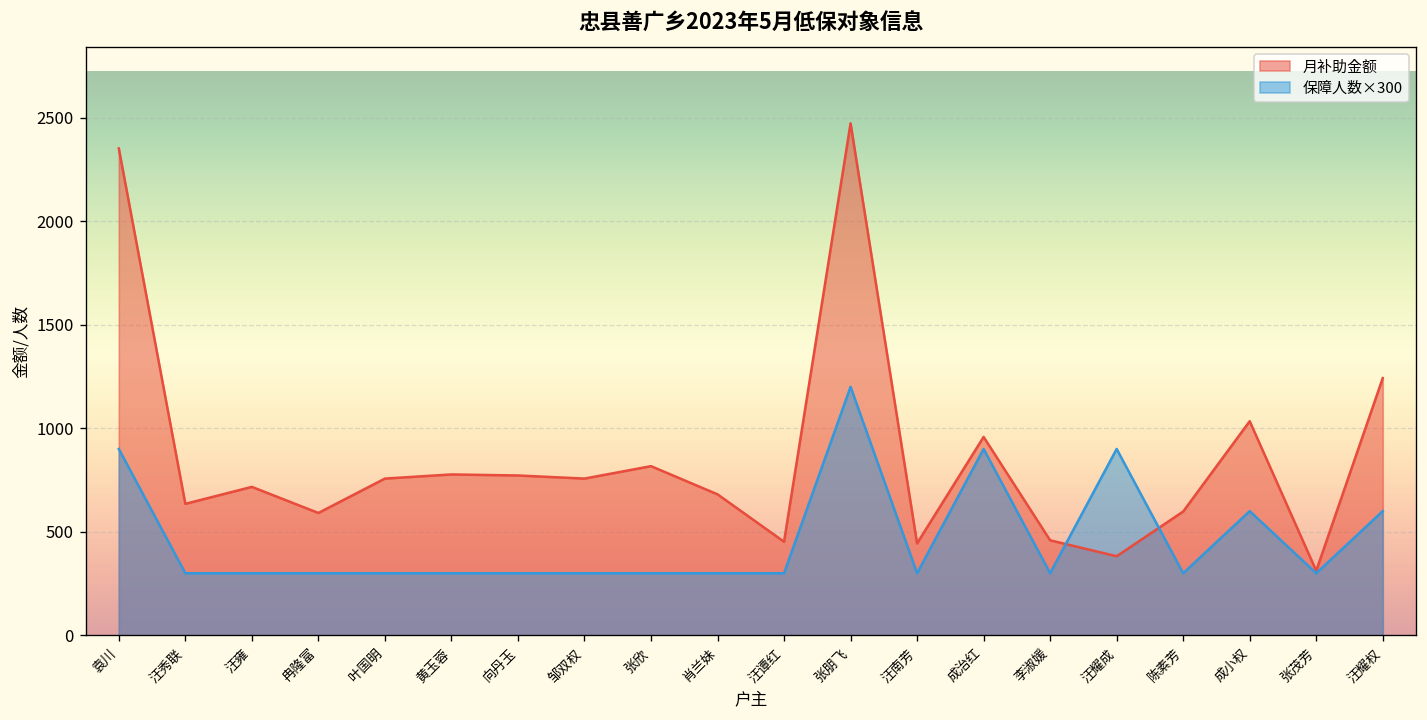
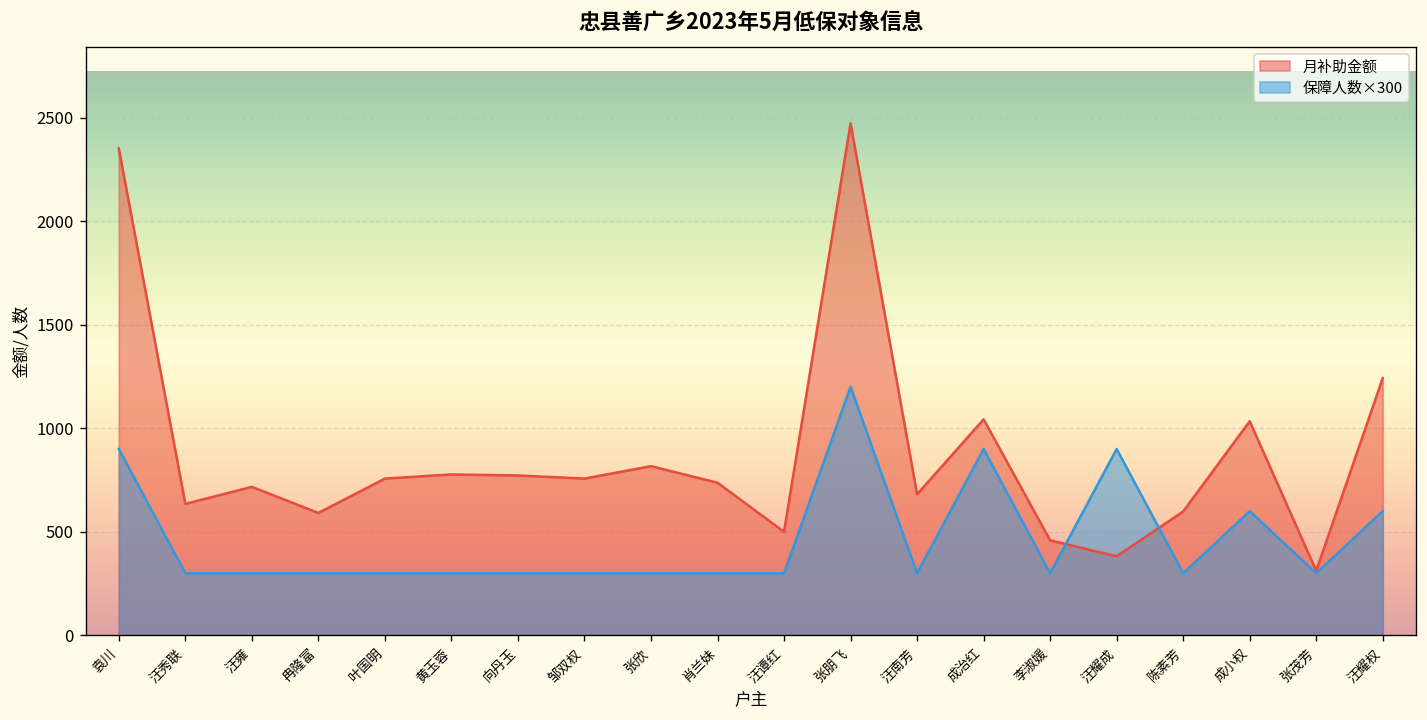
  {
    "月补助金额": {
      "袁川": 2350,
      "汪秀联": 640,
      "汪雍": 720,
      "冉隆富": 590,
      "叶国明": 760,
      "黄玉蓉": 780,
      "向丹玉": 770,
      "邹双权": 760,
      "张欣": 820,
-     "肖兰妹": 680,
-     "汪谭红": 450,
+     "肖兰妹": 740,
+     "汪谭红": 500,
      "张朋飞": 2470,
-     "汪南芳": 440,
-     "成治红": 960,
+     "汪南芳": 680,
+     "成治红": 1040,
      "李淑媛": 460,
      "汪耀成": 380,
      "陈素芳": 600,
      "成小权": 1030,
      "汪耀权": 1240
    },
    "保障人数×300": {
      "袁川": 900,
      "汪秀联": 300,
      "汪雍": 300,
      "冉隆富": 300,
      "叶国明": 300,
      "黄玉蓉": 300,
      "向丹玉": 300,
      "邹双权": 300,
      "张欣": 300,
      "肖兰妹": 300,
      "汪谭红": 300,
      "张朋飞": 1200,
      "汪南芳": 300,
      "成治红": 900,
      "李淑媛": 300,
      "汪耀成": 900,
      "陈素芳": 300,
      "成小权": 600,
      "汪耀权": 600
    }
  }
